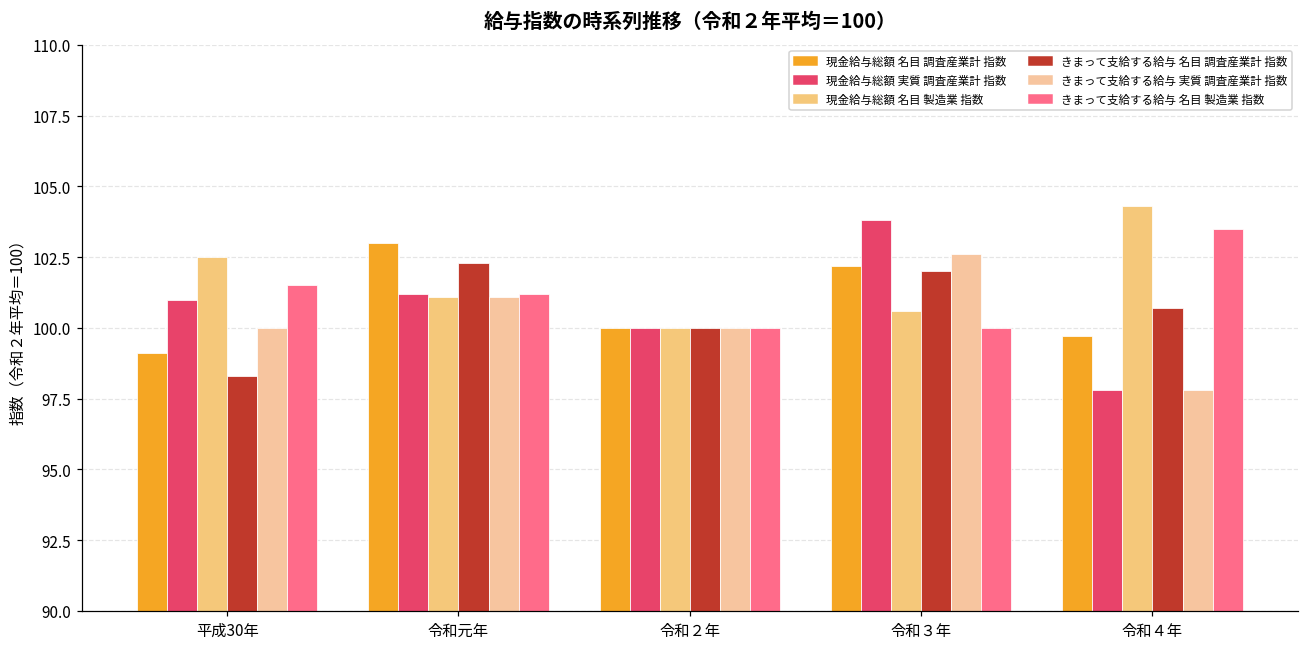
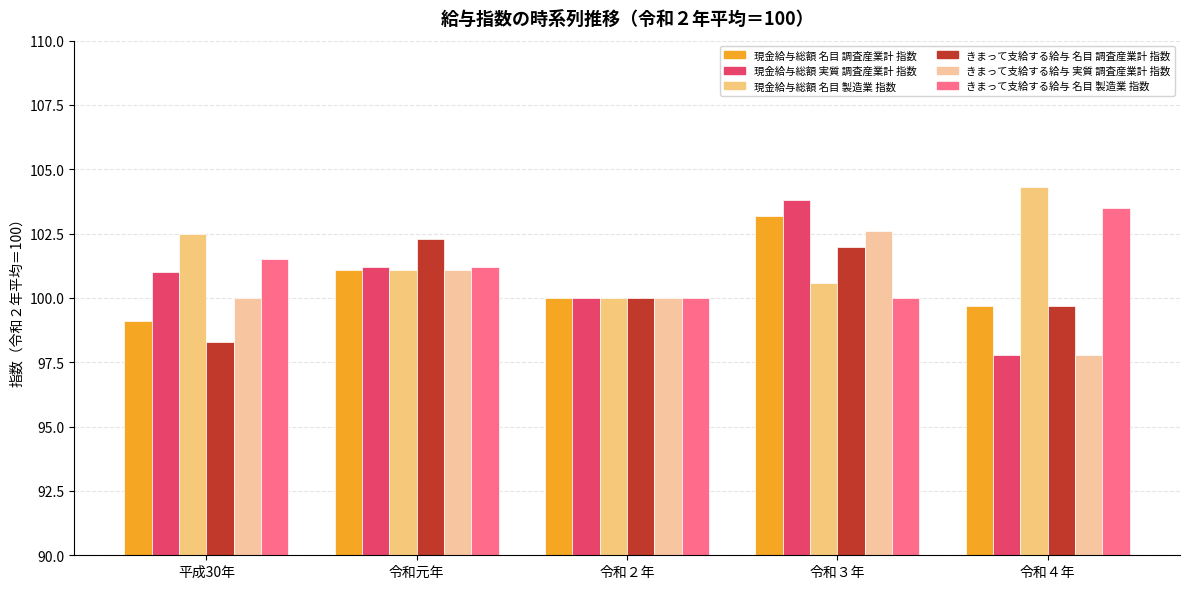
  {
    "現金給与総額 名目 調査産業計 指数": {
      "平成30年": 99.1,
-     "令和元年": 103.0,
+     "令和元年": 101.1,
      "令和２年": 100.0,
-     "令和３年": 102.2,
+     "令和３年": 103.2,
      "令和４年": 99.7
    },
    "きまって支給する給与 名目 調査産業計 指数": {
      "平成30年": 98.3,
      "令和元年": 102.3,
      "令和２年": 100.0,
      "令和３年": 102.0,
-     "令和４年": 100.7
+     "令和４年": 99.7
    }
  }
